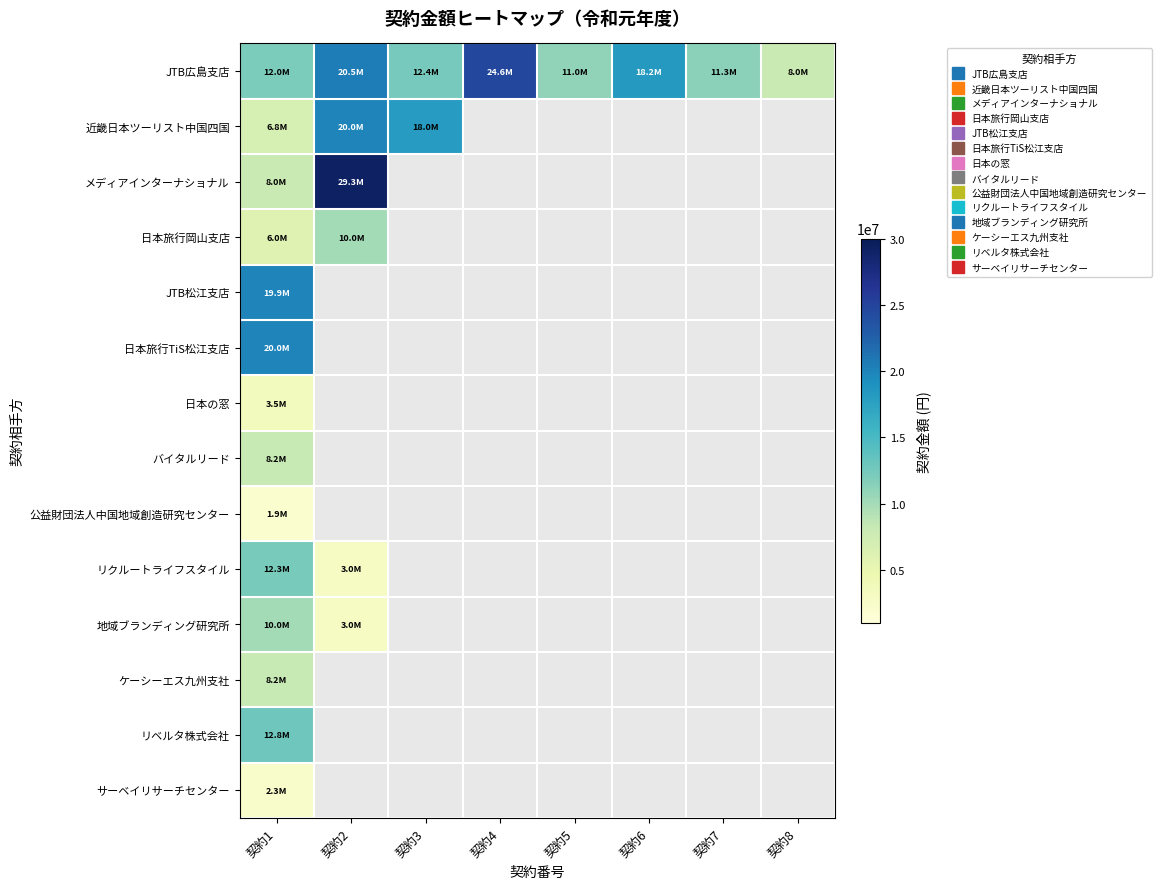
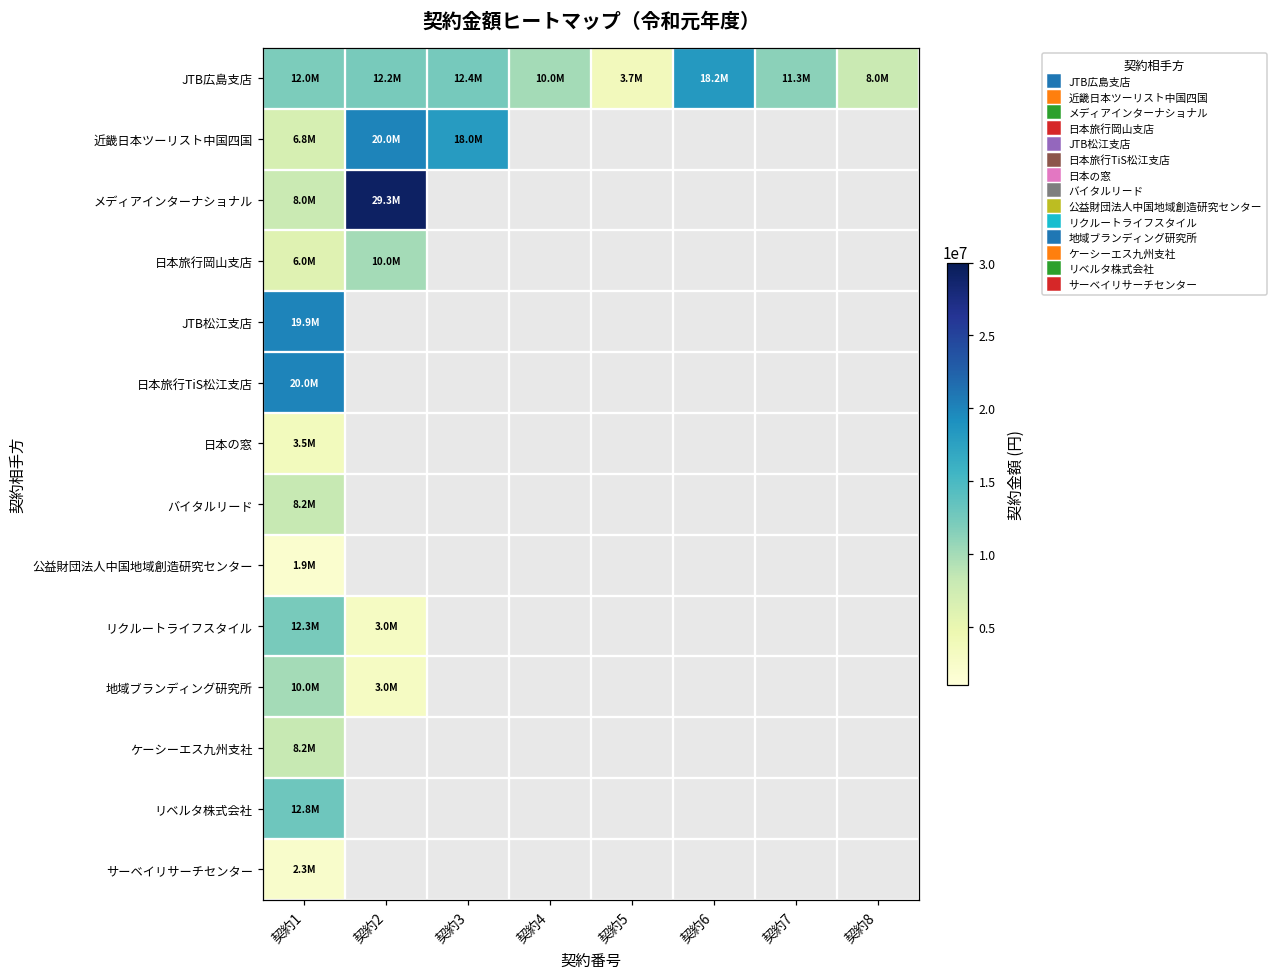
  {
    "JTB広島支店": {
      "契約1": "12.0M",
-     "契約2": "20.5M",
+     "契約2": "12.2M",
      "契約3": "12.4M",
-     "契約4": "24.6M",
-     "契約5": "11.0M",
+     "契約4": "10.0M",
+     "契約5": "3.7M",
      "契約6": "18.2M",
      "契約7": "11.3M",
      "契約8": "8.0M"
    },
    "近畿日本ツーリスト中国四国": {
      "契約1": "6.8M",
      "契約2": "20.0M",
      "契約3": "18.0M"
    },
    "メディアインターナショナル": {
      "契約1": "8.0M",
      "契約2": "29.3M"
    },
    "日本旅行岡山支店": {
      "契約1": "6.0M",
      "契約2": "10.0M"
    },
    "JTB松江支店": {
      "契約1": "19.9M"
    },
    "日本旅行TiS松江支店": {
      "契約1": "20.0M"
    },
    "日本の窓": {
      "契約1": "3.5M"
    },
    "バイタルリード": {
      "契約1": "8.2M"
    },
    "公益財団法人中国地域創造研究センター": {
      "契約1": "1.9M"
    },
    "リクルートライフスタイル": {
      "契約1": "12.3M",
      "契約2": "3.0M"
    },
    "地域ブランディング研究所": {
      "契約1": "10.0M",
      "契約2": "3.0M"
    },
    "ケーシーエス九州支社": {
      "契約1": "8.2M"
    },
    "リベルタ株式会社": {
      "契約1": "12.8M"
    },
    "サーベイリサーチセンター": {
      "契約1": "2.3M"
    }
  }
